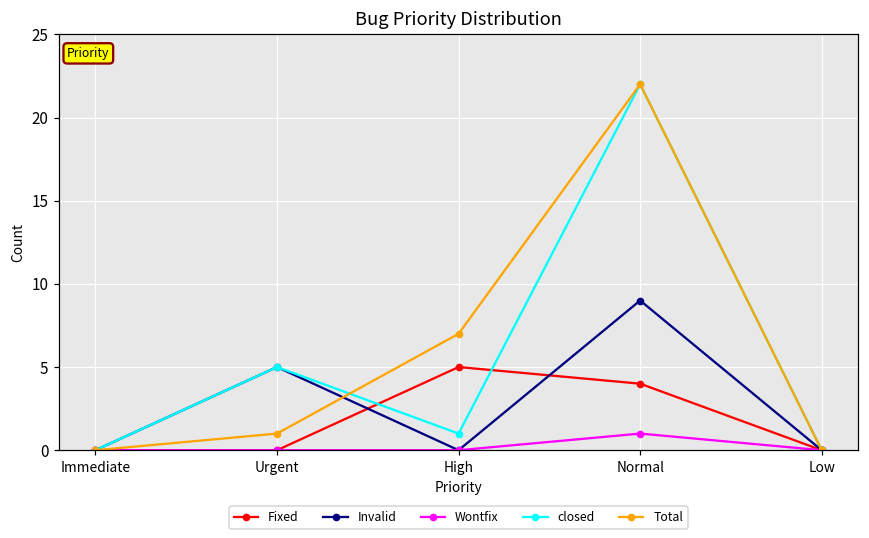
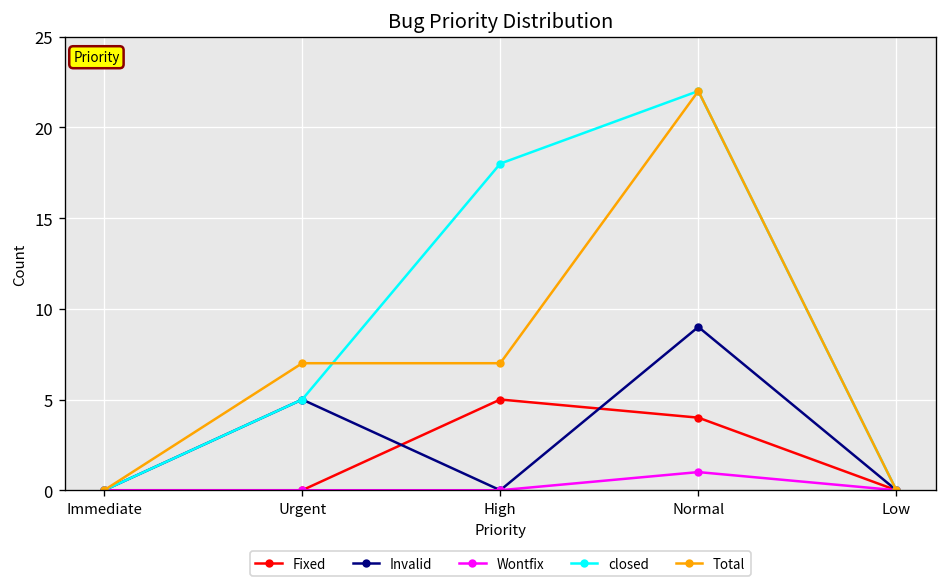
  {
    "Fixed": {
      "High": 5,
      "Normal": 4
    },
    "Invalid": {
      "Normal": 9
    },
    "Wontfix": {
      "Normal": 1
    },
    "closed": {
-     "High": 1
+     "High": 18
    },
    "Total": {
-     "Urgent": 1,
+     "Urgent": 7,
      "High": 7
    }
  }
